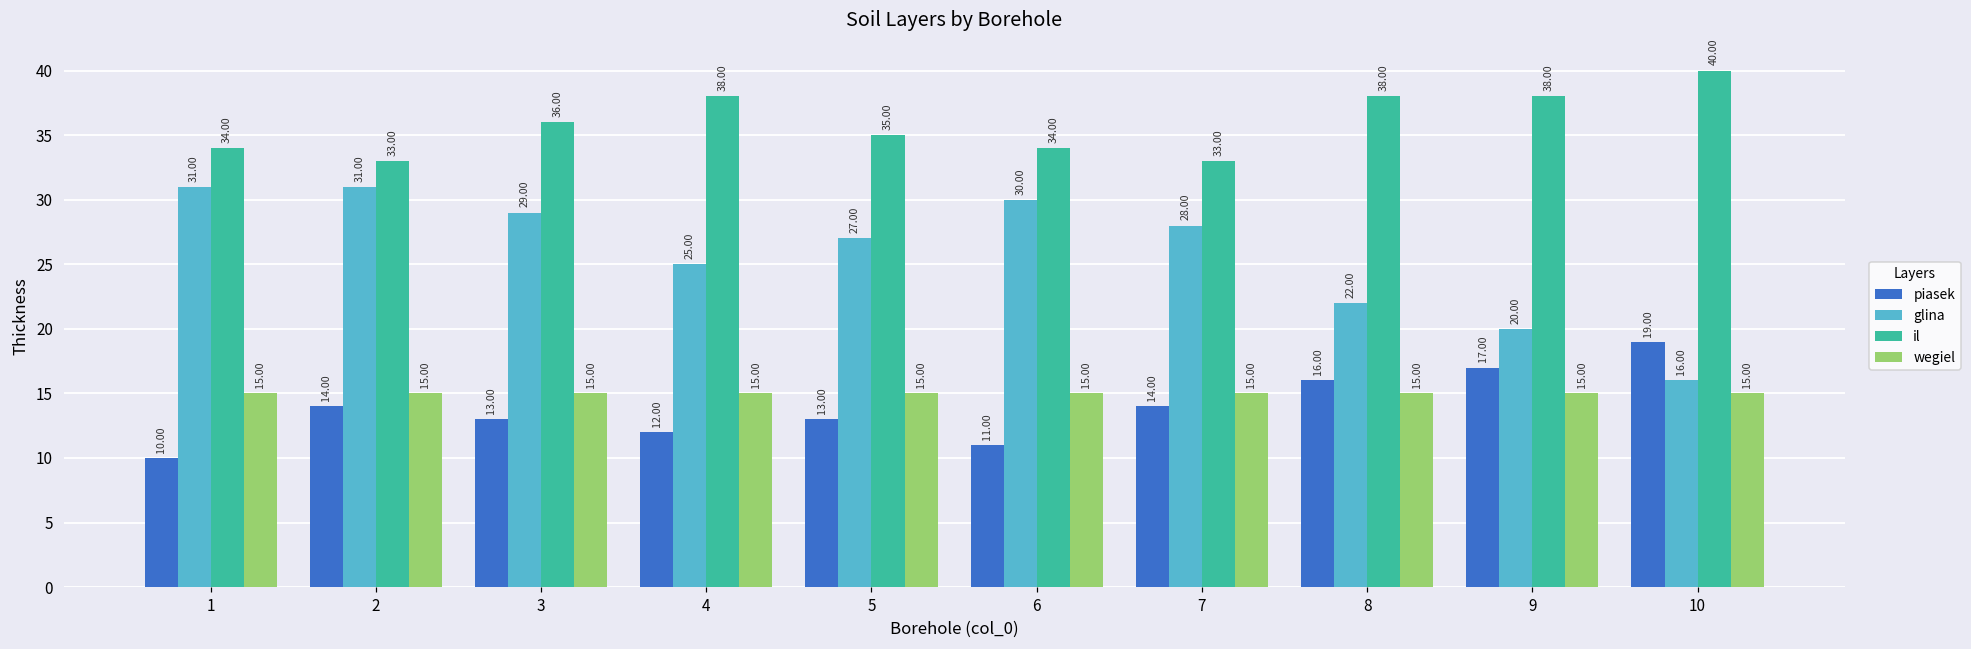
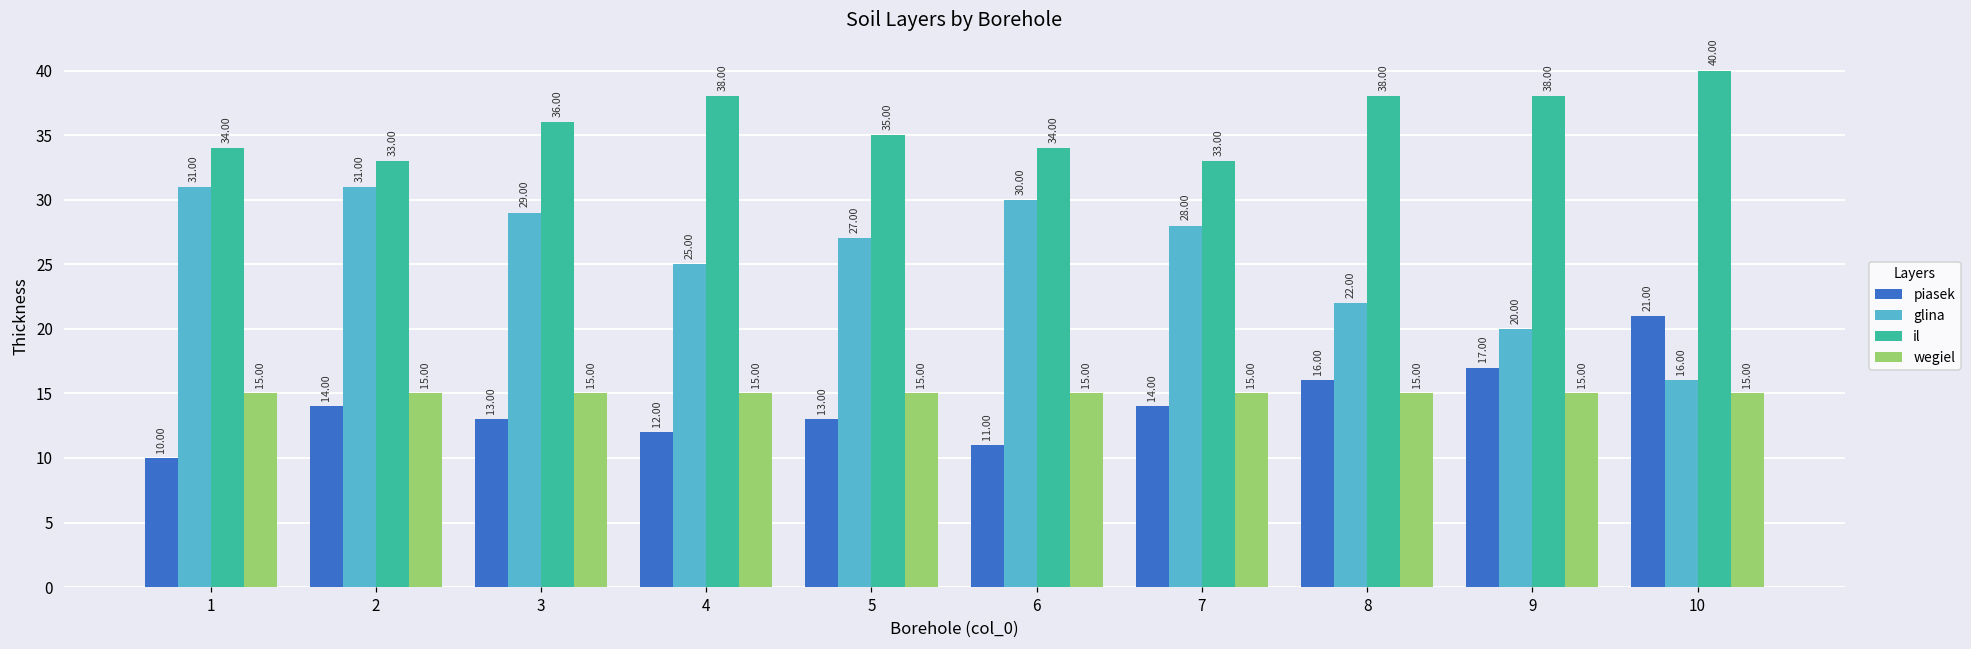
  {
    "piasek": {
      "1": 10.00,
      "2": 14.00,
      "3": 13.00,
      "4": 12.00,
      "5": 13.00,
      "6": 11.00,
      "7": 14.00,
      "8": 16.00,
      "9": 17.00,
-     "10": 19.00
+     "10": 21.00
    },
    "wegiel": {
      "1": 15.00,
      "2": 15.00,
      "3": 15.00,
      "4": 15.00,
      "5": 15.00,
      "6": 15.00,
      "7": 15.00,
      "8": 15.00,
      "9": 15.00,
      "10": 15.00
    }
  }
